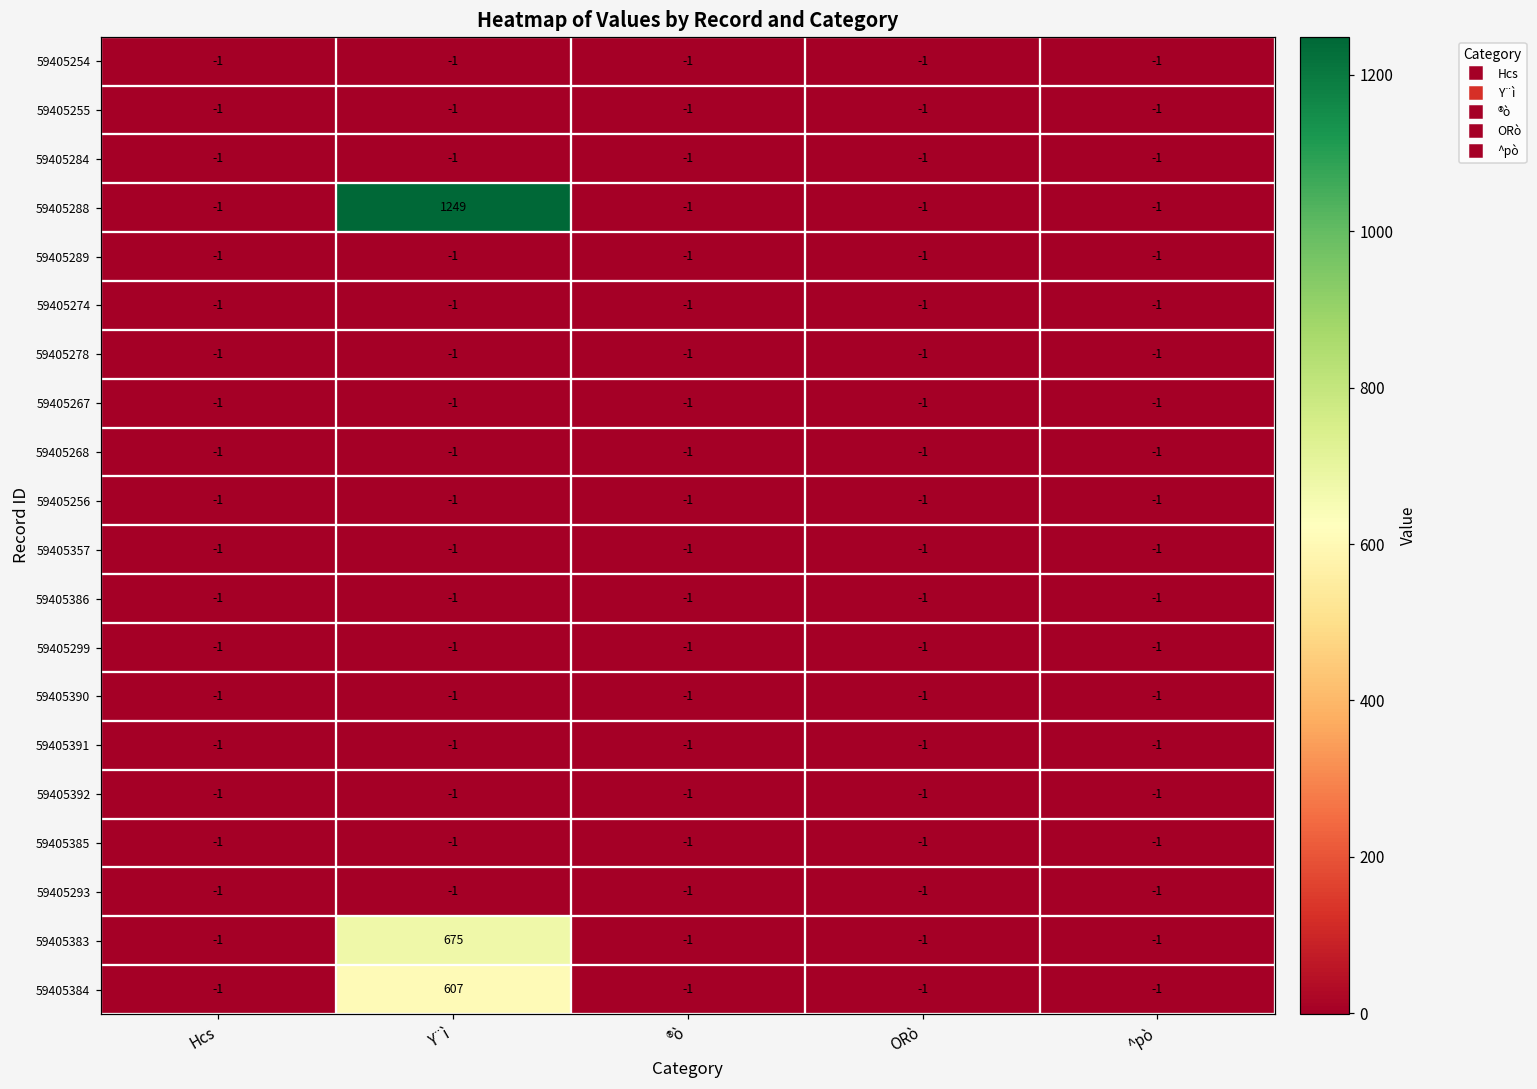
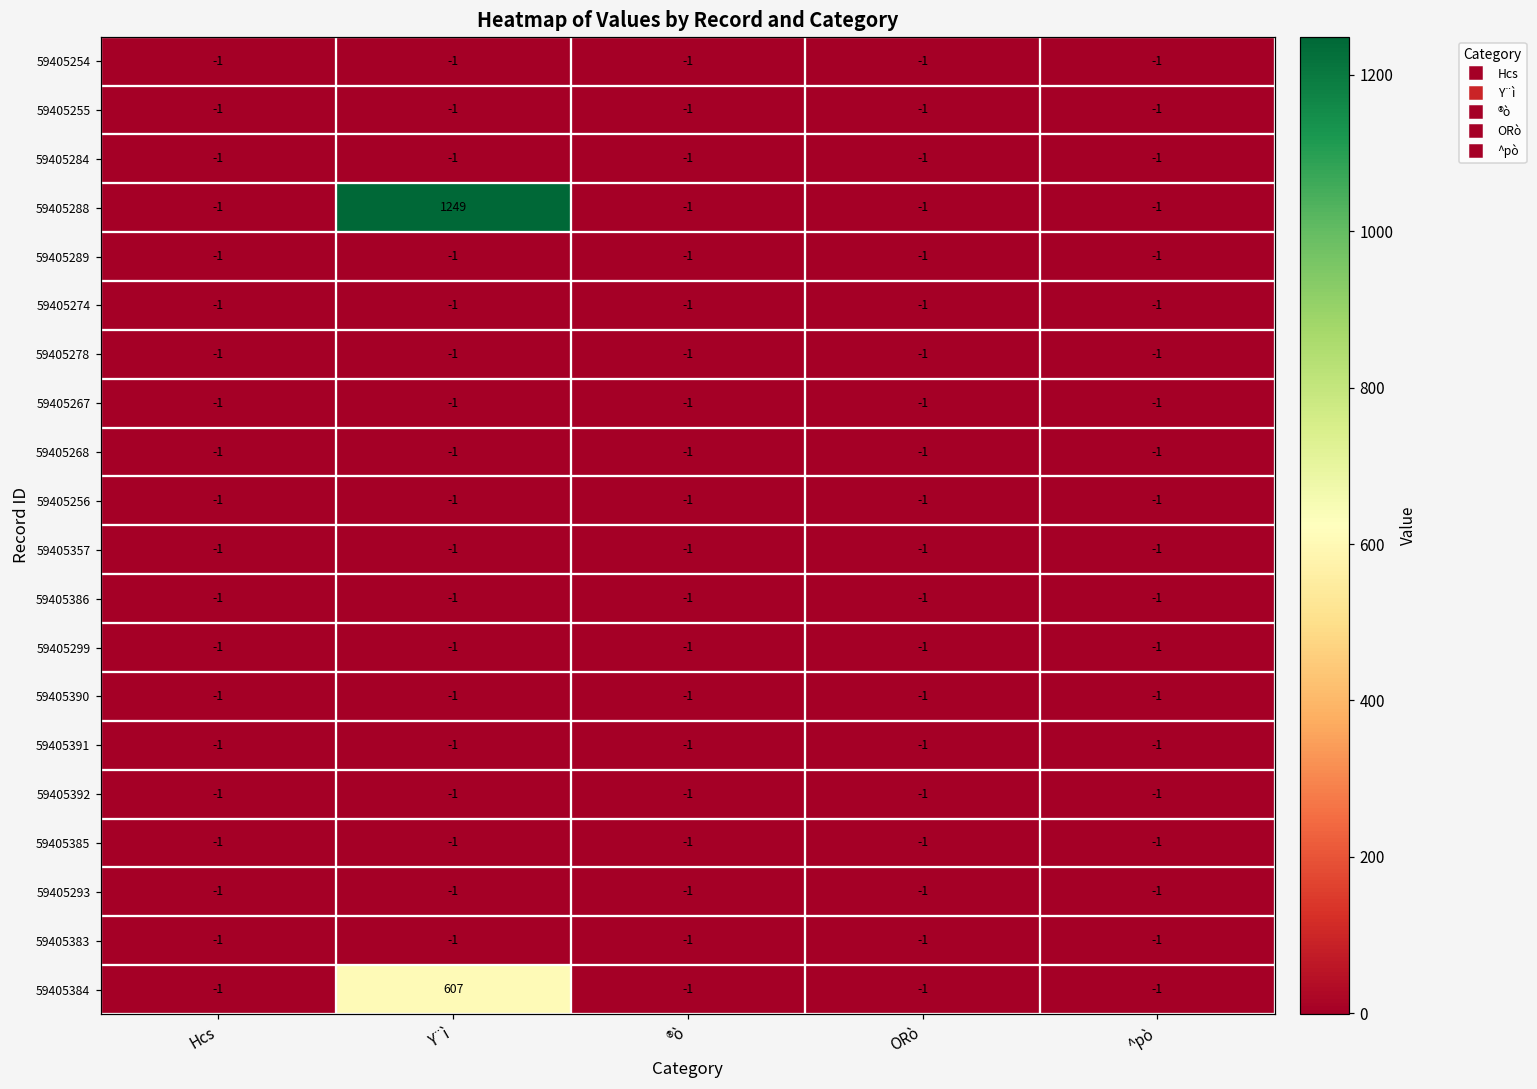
  {
    "59405254": {
      "Hcs": -1,
      "Y¨ì": -1,
      "®ò": -1,
      "ORò": -1,
      "^pò": -1
    },
    "59405255": {
      "Hcs": -1,
      "Y¨ì": -1,
      "®ò": -1,
      "ORò": -1,
      "^pò": -1
    },
    "59405284": {
      "Hcs": -1,
      "Y¨ì": -1,
      "®ò": -1,
      "ORò": -1,
      "^pò": -1
    },
    "59405288": {
      "Hcs": -1,
      "Y¨ì": 1249,
      "®ò": -1,
      "ORò": -1,
      "^pò": -1
    },
    "59405289": {
      "Hcs": -1,
      "Y¨ì": -1,
      "®ò": -1,
      "ORò": -1,
      "^pò": -1
    },
    "59405274": {
      "Hcs": -1,
      "Y¨ì": -1,
      "®ò": -1,
      "ORò": -1,
      "^pò": -1
    },
    "59405278": {
      "Hcs": -1,
      "Y¨ì": -1,
      "®ò": -1,
      "ORò": -1,
      "^pò": -1
    },
    "59405267": {
      "Hcs": -1,
      "Y¨ì": -1,
      "®ò": -1,
      "ORò": -1,
      "^pò": -1
    },
    "59405268": {
      "Hcs": -1,
      "Y¨ì": -1,
      "®ò": -1,
      "ORò": -1,
      "^pò": -1
    },
    "59405256": {
      "Hcs": -1,
      "Y¨ì": -1,
      "®ò": -1,
      "ORò": -1,
      "^pò": -1
    },
    "59405357": {
      "Hcs": -1,
      "Y¨ì": -1,
      "®ò": -1,
      "ORò": -1,
      "^pò": -1
    },
    "59405386": {
      "Hcs": -1,
      "Y¨ì": -1,
      "®ò": -1,
      "ORò": -1,
      "^pò": -1
    },
    "59405299": {
      "Hcs": -1,
      "Y¨ì": -1,
      "®ò": -1,
      "ORò": -1,
      "^pò": -1
    },
    "59405390": {
      "Hcs": -1,
      "Y¨ì": -1,
      "®ò": -1,
      "ORò": -1,
      "^pò": -1
    },
    "59405391": {
      "Hcs": -1,
      "Y¨ì": -1,
      "®ò": -1,
      "ORò": -1,
      "^pò": -1
    },
    "59405392": {
      "Hcs": -1,
      "Y¨ì": -1,
      "®ò": -1,
      "ORò": -1,
      "^pò": -1
    },
    "59405385": {
      "Hcs": -1,
      "Y¨ì": -1,
      "®ò": -1,
      "ORò": -1,
      "^pò": -1
    },
    "59405293": {
      "Hcs": -1,
      "Y¨ì": -1,
      "®ò": -1,
      "ORò": -1,
      "^pò": -1
    },
    "59405383": {
      "Hcs": -1,
-     "Y¨ì": 675,
+     "Y¨ì": -1,
      "®ò": -1,
      "ORò": -1,
      "^pò": -1
    },
    "59405384": {
      "Hcs": -1,
      "Y¨ì": 607,
      "®ò": -1,
      "ORò": -1,
      "^pò": -1
    }
  }
